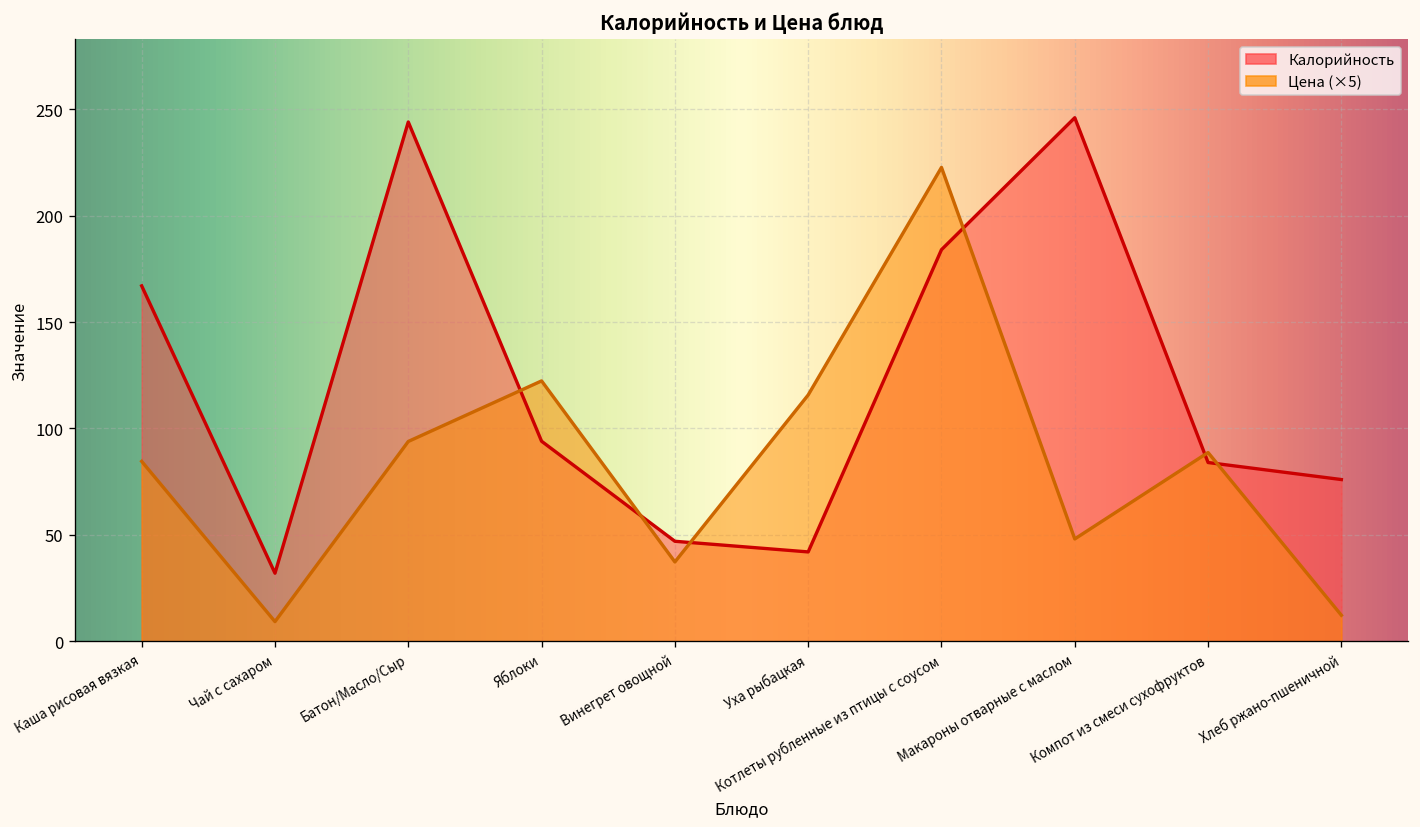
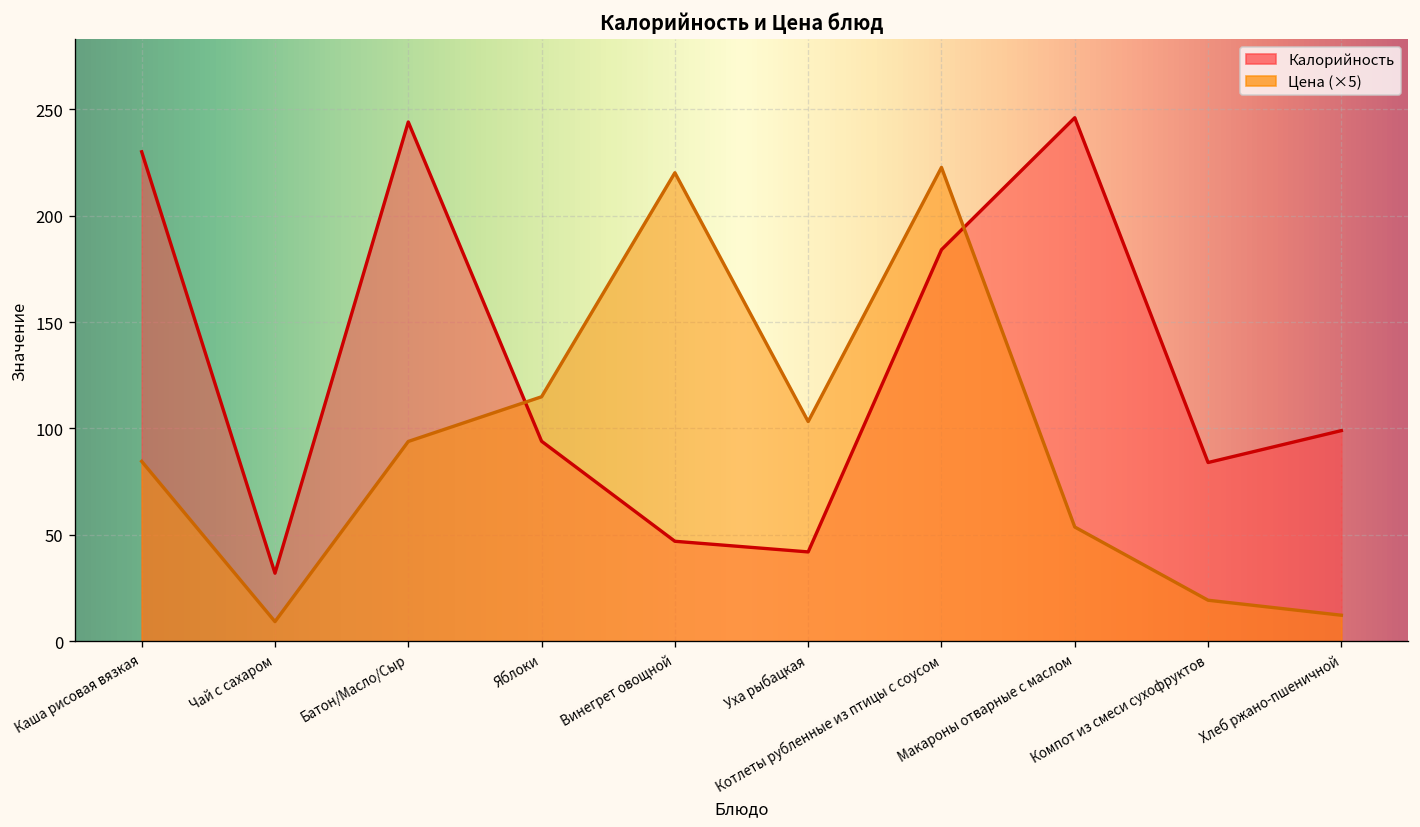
  {
    "Калорийность": {
-     "Каша рисовая вязкая": 167,
+     "Каша рисовая вязкая": 230,
      "Чай с сахаром": 32,
      "Батон/Масло/Сыр": 244,
      "Яблоки": 94,
      "Винегрет овощной": 47,
      "Уха рыбацкая": 42,
      "Котлеты рубленные из птицы с соусом": 184,
      "Макароны отварные с маслом": 246,
      "Компот из смеси сухофруктов": 84,
-     "Хлеб ржано-пшеничной": 76
+     "Хлеб ржано-пшеничной": 99
    },
    "Цена (×5)": {
      "Каша рисовая вязкая": 85,
      "Чай с сахаром": 9,
      "Батон/Масло/Сыр": 94,
-     "Яблоки": 122,
-     "Винегрет овощной": 37,
-     "Уха рыбацкая": 116,
+     "Яблоки": 115,
+     "Винегрет овощной": 220,
+     "Уха рыбацкая": 103,
      "Котлеты рубленные из птицы с соусом": 223,
-     "Макароны отварные с маслом": 48,
-     "Компот из смеси сухофруктов": 89,
+     "Макароны отварные с маслом": 54,
+     "Компот из смеси сухофруктов": 19,
      "Хлеб ржано-пшеничной": 12
    }
  }
